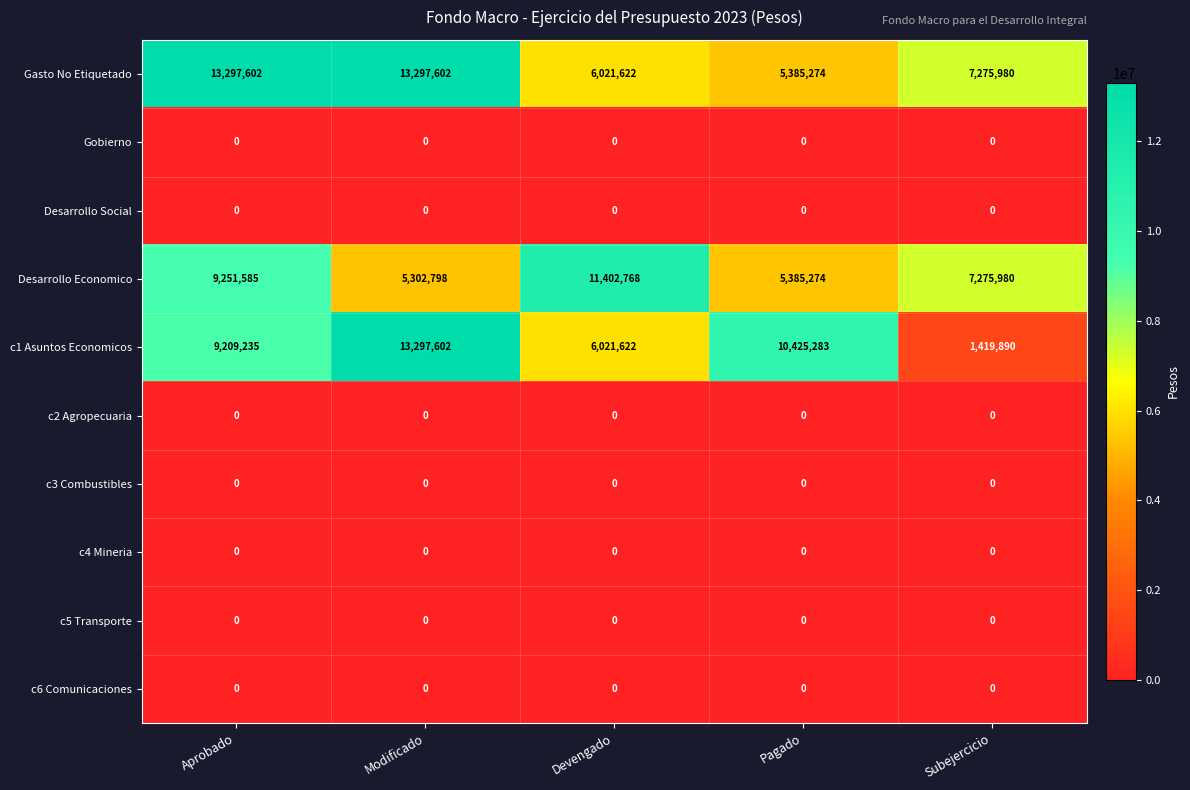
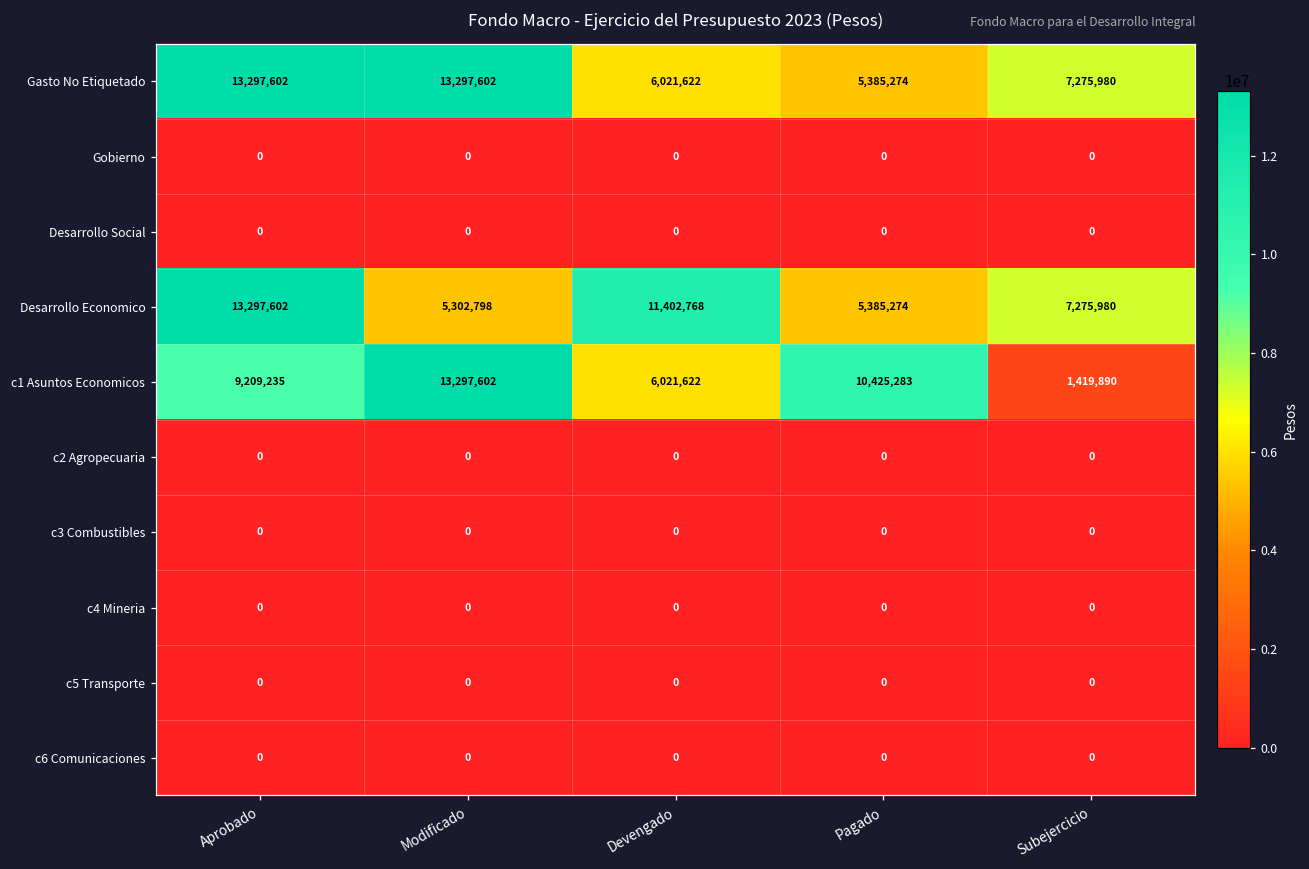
  {
    "Gasto No Etiquetado": {
      "Aprobado": "13,297,602",
      "Modificado": "13,297,602",
      "Devengado": "6,021,622",
      "Pagado": "5,385,274",
      "Subejercicio": "7,275,980"
    },
    "Gobierno": {
      "Aprobado": "0",
      "Modificado": "0",
      "Devengado": "0",
      "Pagado": "0",
      "Subejercicio": "0"
    },
    "Desarrollo Social": {
      "Aprobado": "0",
      "Modificado": "0",
      "Devengado": "0",
      "Pagado": "0",
      "Subejercicio": "0"
    },
    "Desarrollo Economico": {
-     "Aprobado": "9,251,585",
+     "Aprobado": "13,297,602",
      "Modificado": "5,302,798",
      "Devengado": "11,402,768",
      "Pagado": "5,385,274",
      "Subejercicio": "7,275,980"
    },
    "c1 Asuntos Economicos": {
      "Aprobado": "9,209,235",
      "Modificado": "13,297,602",
      "Devengado": "6,021,622",
      "Pagado": "10,425,283",
      "Subejercicio": "1,419,890"
    },
    "c2 Agropecuaria": {
      "Aprobado": "0",
      "Modificado": "0",
      "Devengado": "0",
      "Pagado": "0",
      "Subejercicio": "0"
    },
    "c3 Combustibles": {
      "Aprobado": "0",
      "Modificado": "0",
      "Devengado": "0",
      "Pagado": "0",
      "Subejercicio": "0"
    },
    "c4 Mineria": {
      "Aprobado": "0",
      "Modificado": "0",
      "Devengado": "0",
      "Pagado": "0",
      "Subejercicio": "0"
    },
    "c5 Transporte": {
      "Aprobado": "0",
      "Modificado": "0",
      "Devengado": "0",
      "Pagado": "0",
      "Subejercicio": "0"
    },
    "c6 Comunicaciones": {
      "Aprobado": "0",
      "Modificado": "0",
      "Devengado": "0",
      "Pagado": "0",
      "Subejercicio": "0"
    }
  }
